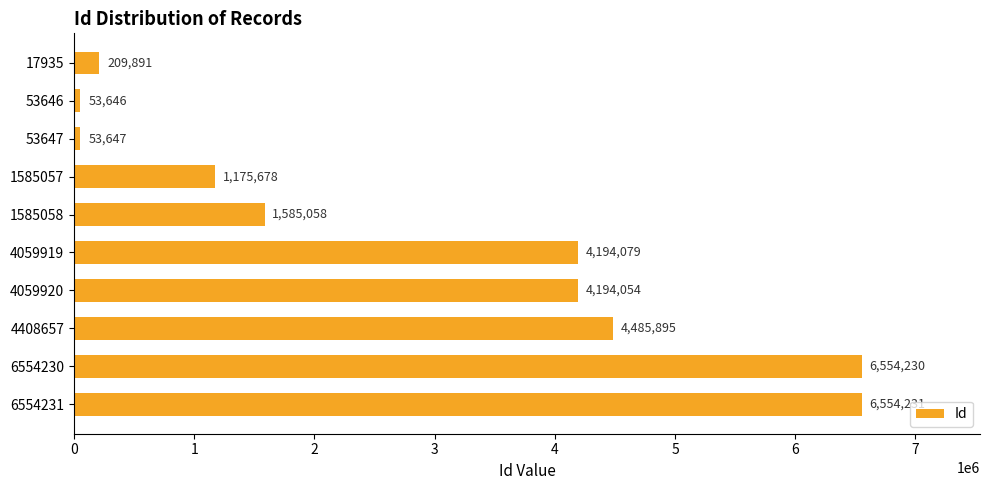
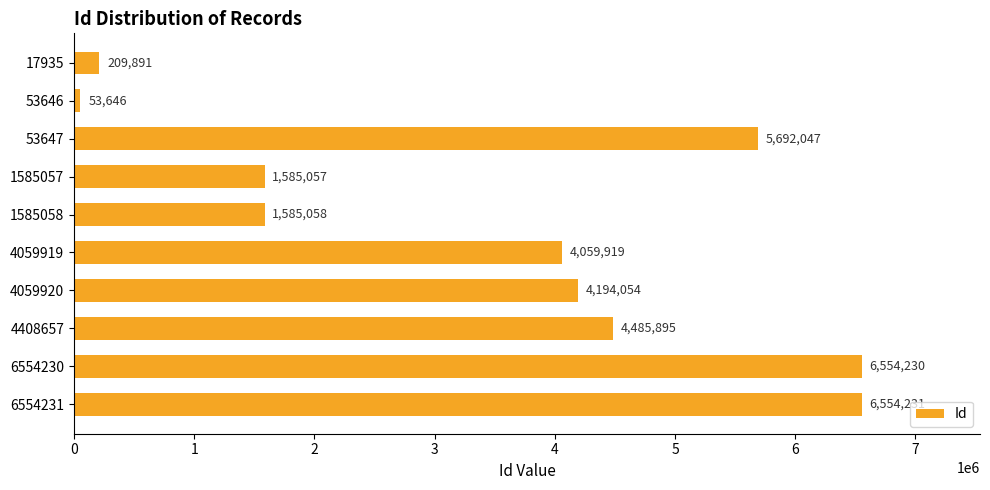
  {
    "17935": "209,891",
    "53646": "53,646",
-   "53647": "53,647",
-   "1585057": "1,175,678",
+   "53647": "5,692,047",
+   "1585057": "1,585,057",
    "1585058": "1,585,058",
-   "4059919": "4,194,079",
+   "4059919": "4,059,919",
    "4059920": "4,194,054",
    "4408657": "4,485,895",
    "6554230": "6,554,230"
  }
